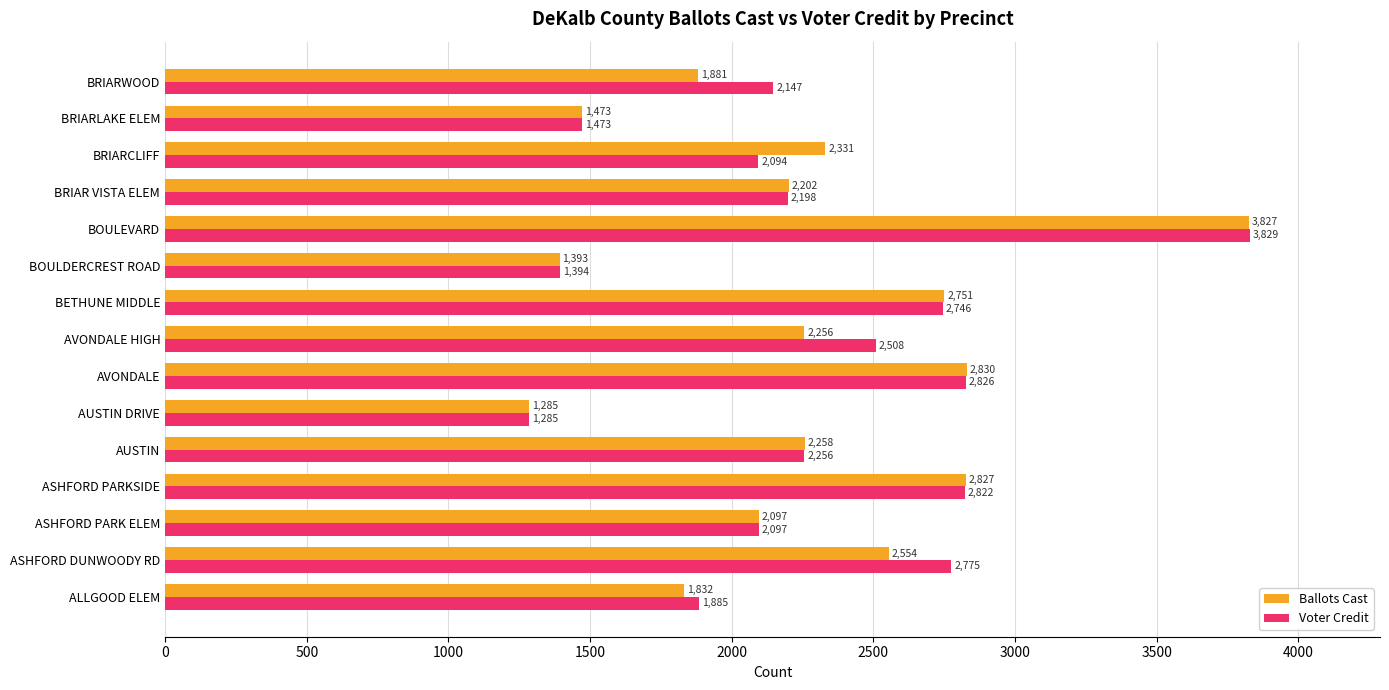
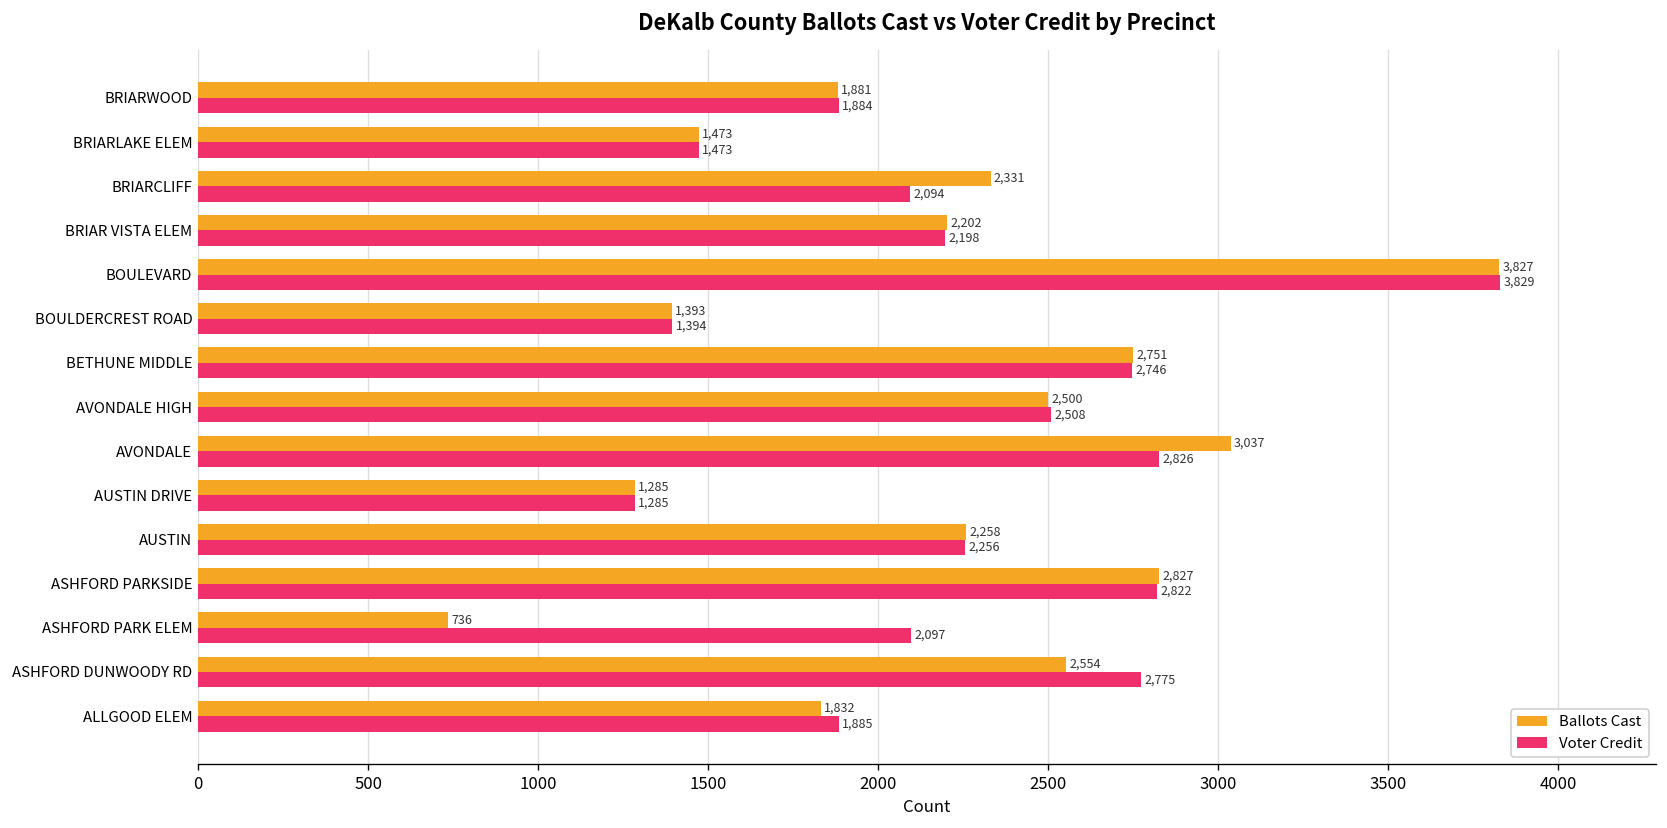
  {
    "Ballots Cast": {
      "BRIARWOOD": "1,881",
      "BRIARLAKE ELEM": "1,473",
      "BRIARCLIFF": "2,331",
      "BRIAR VISTA ELEM": "2,202",
      "BOULEVARD": "3,827",
      "BOULDERCREST ROAD": "1,393",
      "BETHUNE MIDDLE": "2,751",
-     "AVONDALE HIGH": "2,256",
-     "AVONDALE": "2,830",
+     "AVONDALE HIGH": "2,500",
+     "AVONDALE": "3,037",
      "AUSTIN DRIVE": "1,285",
      "AUSTIN": "2,258",
      "ASHFORD PARKSIDE": "2,827",
-     "ASHFORD PARK ELEM": "2,097",
+     "ASHFORD PARK ELEM": "736",
      "ASHFORD DUNWOODY RD": "2,554",
      "ALLGOOD ELEM": "1,832"
    },
    "Voter Credit": {
-     "BRIARWOOD": "2,147",
+     "BRIARWOOD": "1,884",
      "BRIARLAKE ELEM": "1,473",
      "BRIARCLIFF": "2,094",
      "BRIAR VISTA ELEM": "2,198",
      "BOULEVARD": "3,829",
      "BOULDERCREST ROAD": "1,394",
      "BETHUNE MIDDLE": "2,746",
      "AVONDALE HIGH": "2,508",
      "AVONDALE": "2,826",
      "AUSTIN DRIVE": "1,285",
      "AUSTIN": "2,256",
      "ASHFORD PARKSIDE": "2,822",
      "ASHFORD PARK ELEM": "2,097",
      "ASHFORD DUNWOODY RD": "2,775",
      "ALLGOOD ELEM": "1,885"
    }
  }
